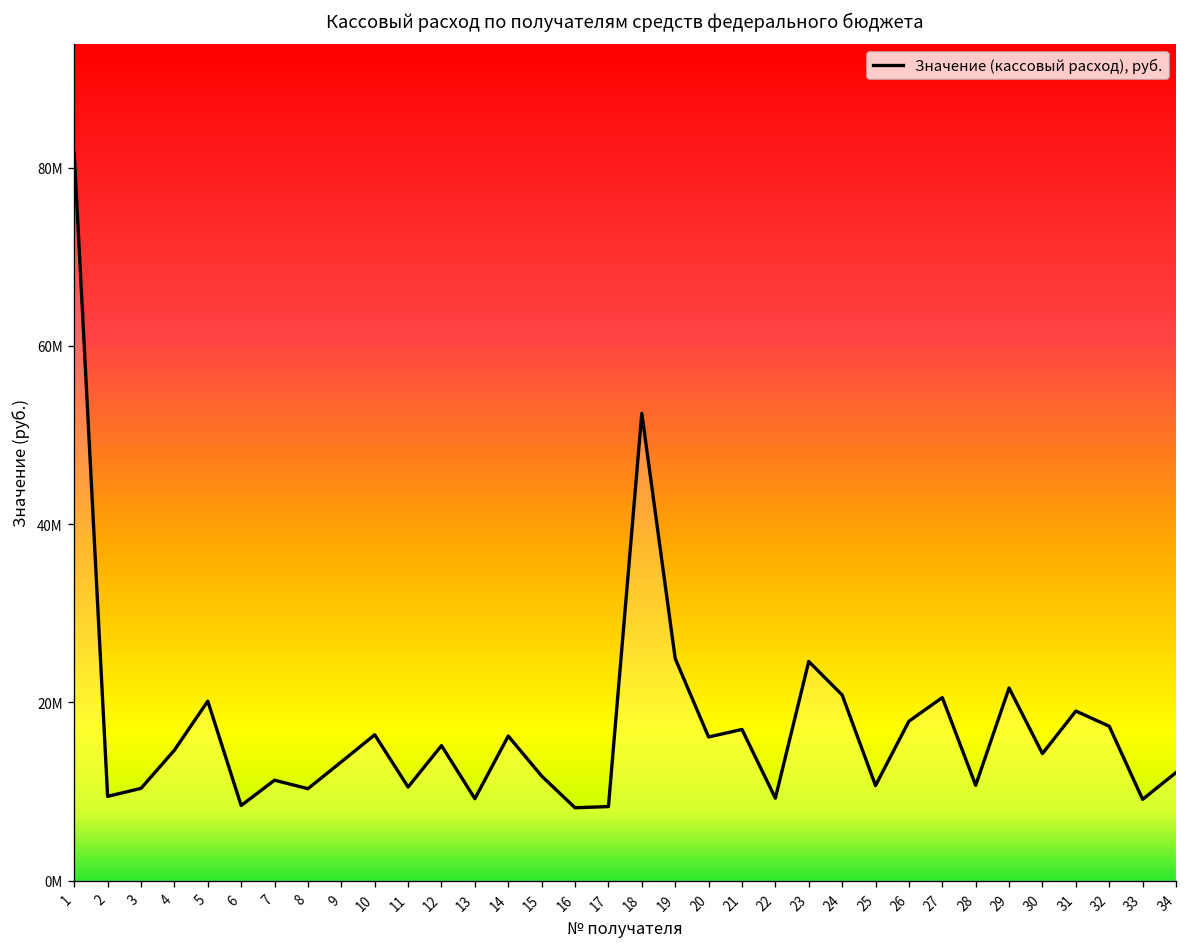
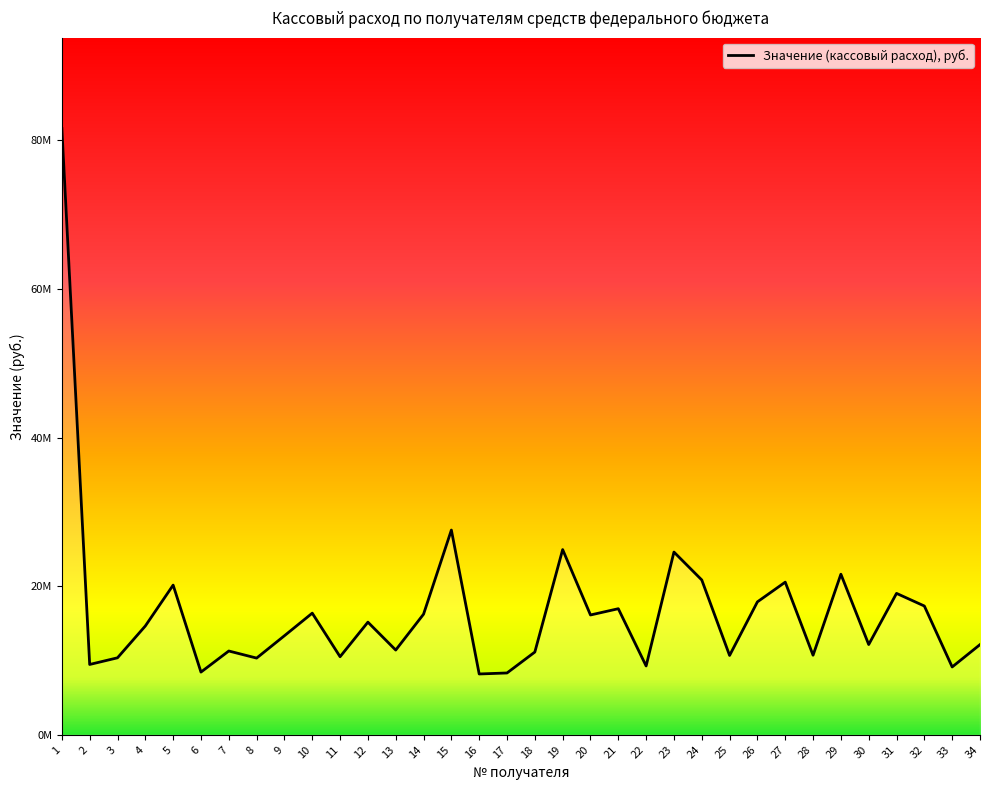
  {
    "1": 82000000,
    "2": 9000000,
    "3": 10000000,
    "4": 15000000,
    "5": 20000000,
    "6": 8000000,
    "7": 11000000,
    "8": 10000000,
    "9": 13000000,
    "10": 16000000,
    "11": 11000000,
    "12": 15000000,
-   "13": 9000000,
+   "13": 11000000,
    "14": 16000000,
-   "15": 12000000,
+   "15": 28000000,
    "16": 8000000,
    "17": 8000000,
-   "18": 52000000,
+   "18": 11000000,
    "19": 25000000,
    "20": 16000000,
    "21": 17000000,
    "22": 9000000,
    "23": 25000000,
    "24": 21000000,
    "25": 11000000,
    "26": 18000000,
    "27": 21000000,
    "28": 11000000,
    "29": 22000000,
-   "30": 14000000,
+   "30": 12000000,
    "31": 19000000,
    "32": 17000000,
    "33": 9000000,
    "34": 12000000
  }
